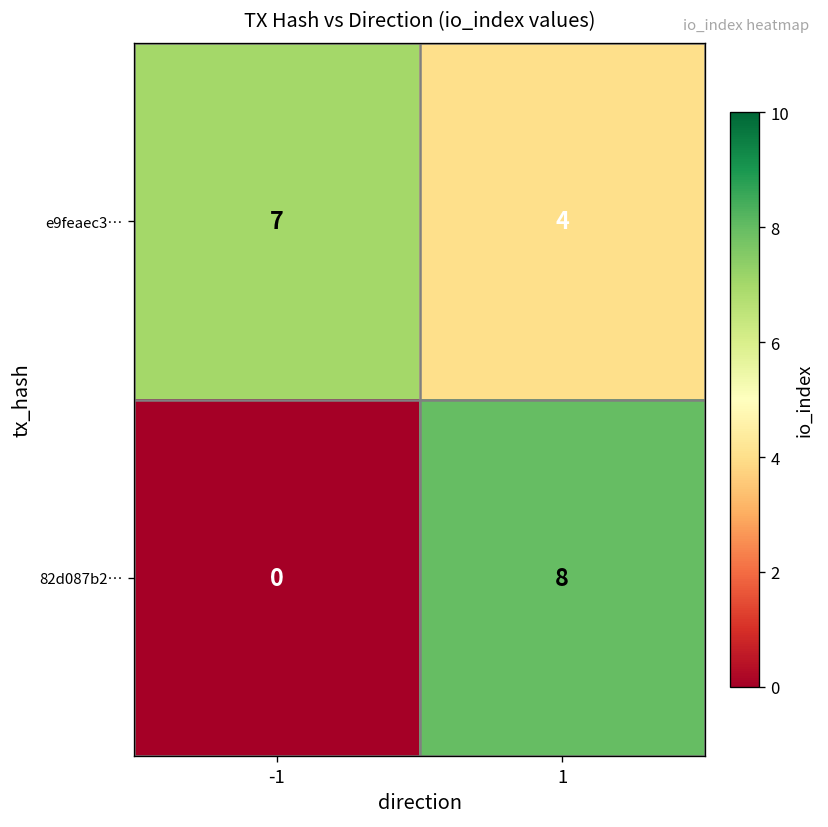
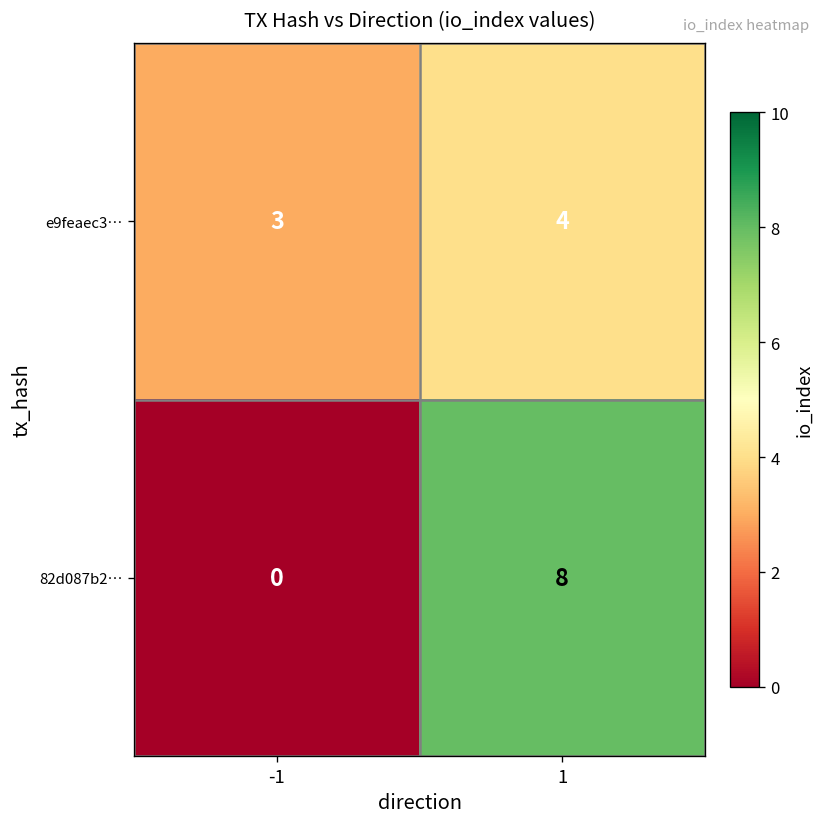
  {
    "e9feaec3…": {
-     "-1": 7,
+     "-1": 3,
      "1": 4
    },
    "82d087b2…": {
      "-1": 0,
      "1": 8
    }
  }
